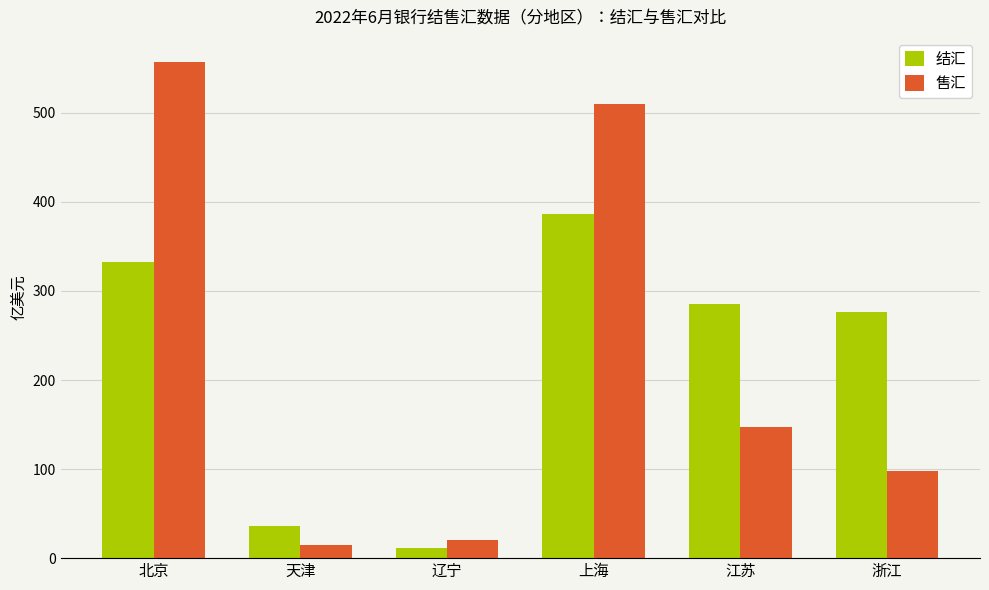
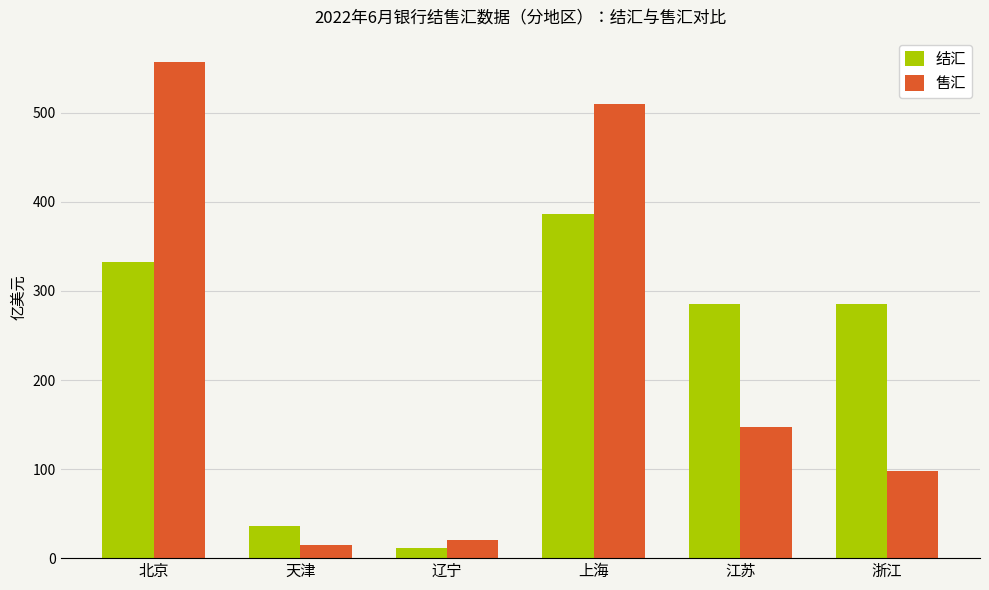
  {
    "结汇": {
      "北京": 330,
      "天津": 40,
      "辽宁": 10,
      "上海": 390,
      "江苏": 290,
-     "浙江": 280
+     "浙江": 290
    },
    "售汇": {
      "北京": 560,
      "天津": 20,
      "辽宁": 20,
      "上海": 510,
      "江苏": 150,
      "浙江": 100
    }
  }
